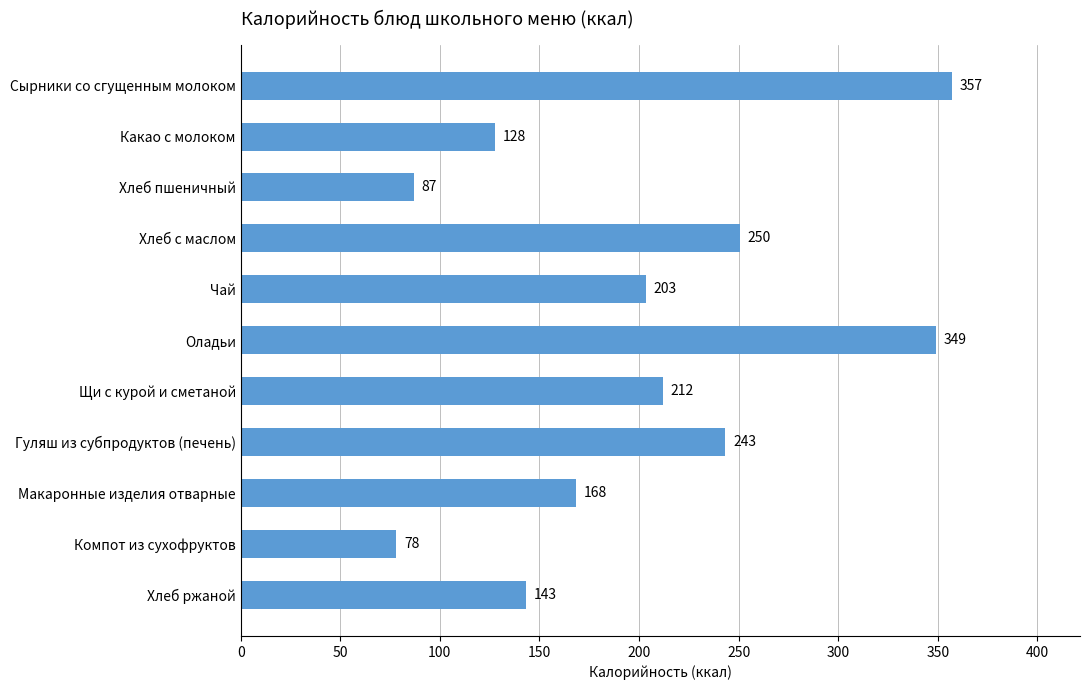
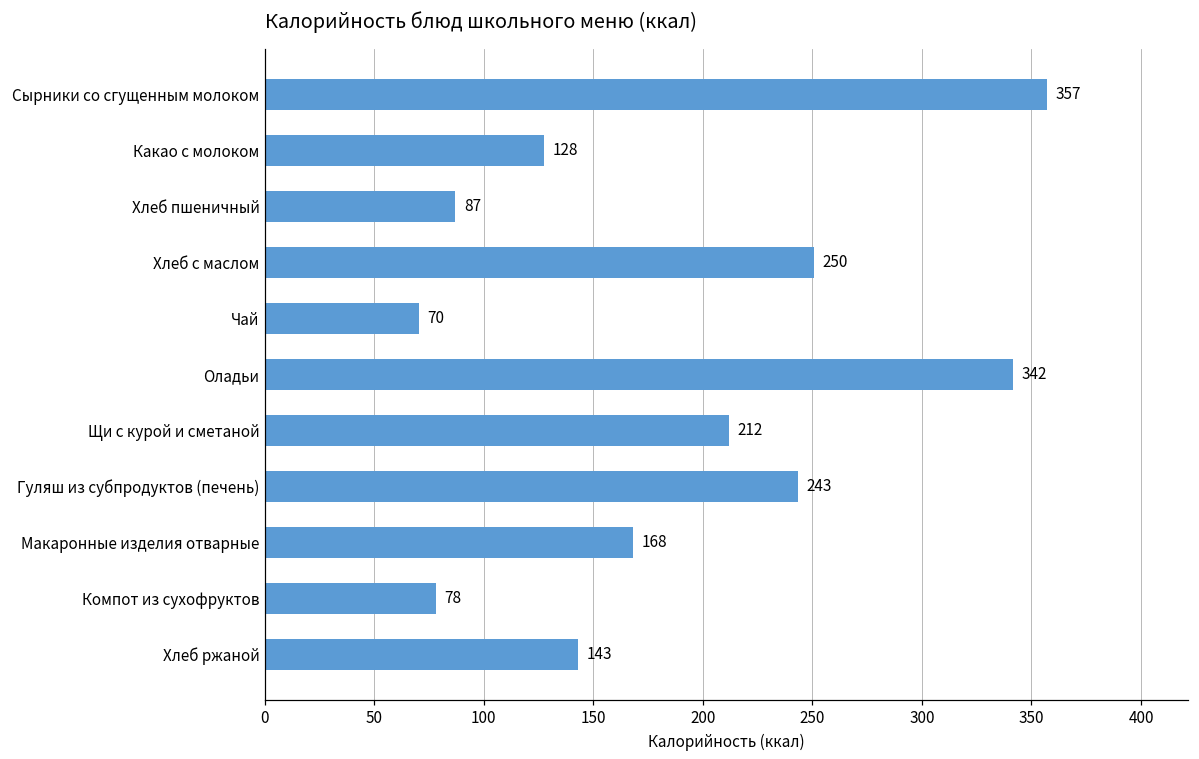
  {
    "Сырники со сгущенным молоком": 357,
    "Какао с молоком": 128,
    "Хлеб пшеничный": 87,
    "Хлеб с маслом": 250,
-   "Чай": 203,
-   "Оладьи": 349,
+   "Чай": 70,
+   "Оладьи": 342,
    "Щи с курой и сметаной": 212,
    "Гуляш из субпродуктов (печень)": 243,
    "Макаронные изделия отварные": 168,
    "Компот из сухофруктов": 78,
    "Хлеб ржаной": 143
  }
